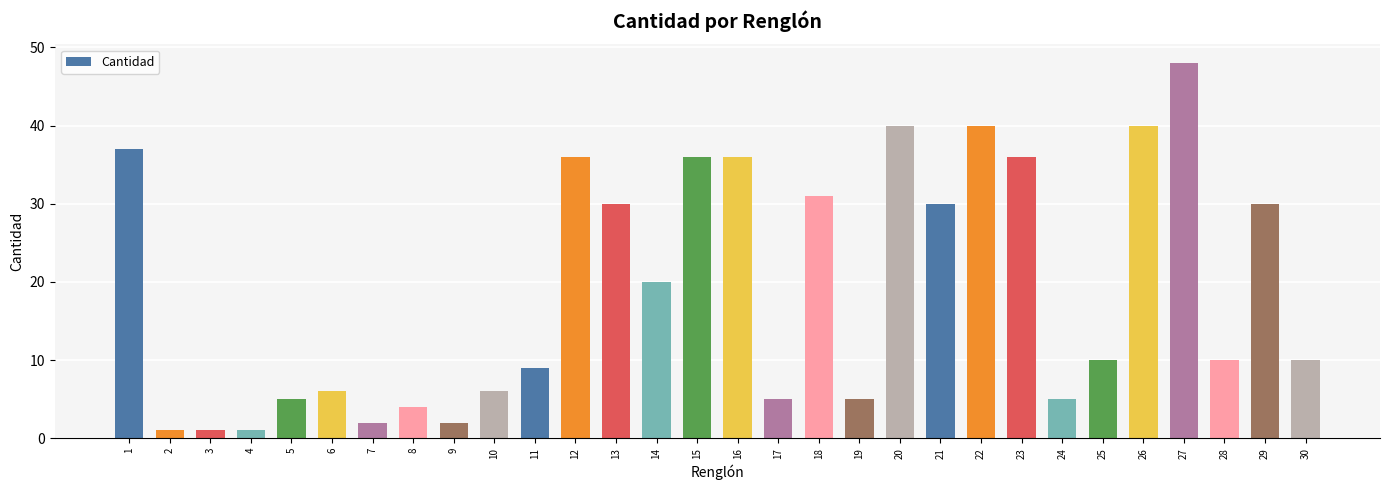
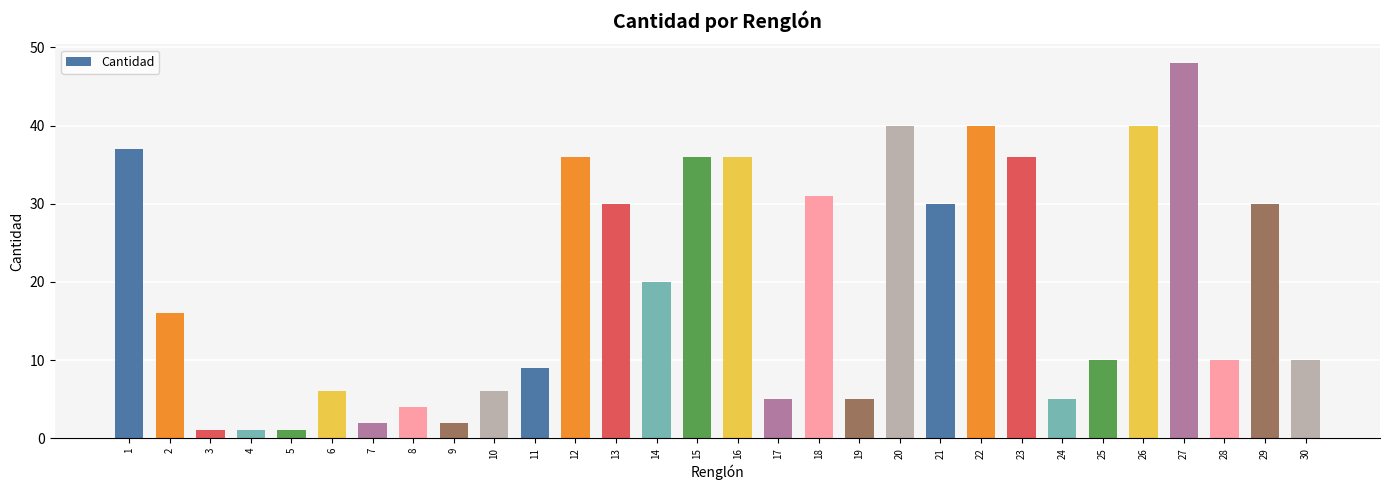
  {
    "1": 37,
-   "2": 1,
+   "2": 16,
    "3": 1,
    "4": 1,
-   "5": 5,
+   "5": 1,
    "6": 6,
    "7": 2,
    "8": 4,
    "9": 2,
    "10": 6,
    "11": 9,
    "12": 36,
    "13": 30,
    "14": 20,
    "15": 36,
    "16": 36,
    "17": 5,
    "18": 31,
    "19": 5,
    "20": 40,
    "21": 30,
    "22": 40,
    "23": 36,
    "24": 5,
    "25": 10,
    "26": 40,
    "27": 48,
    "28": 10,
    "29": 30,
    "30": 10
  }
